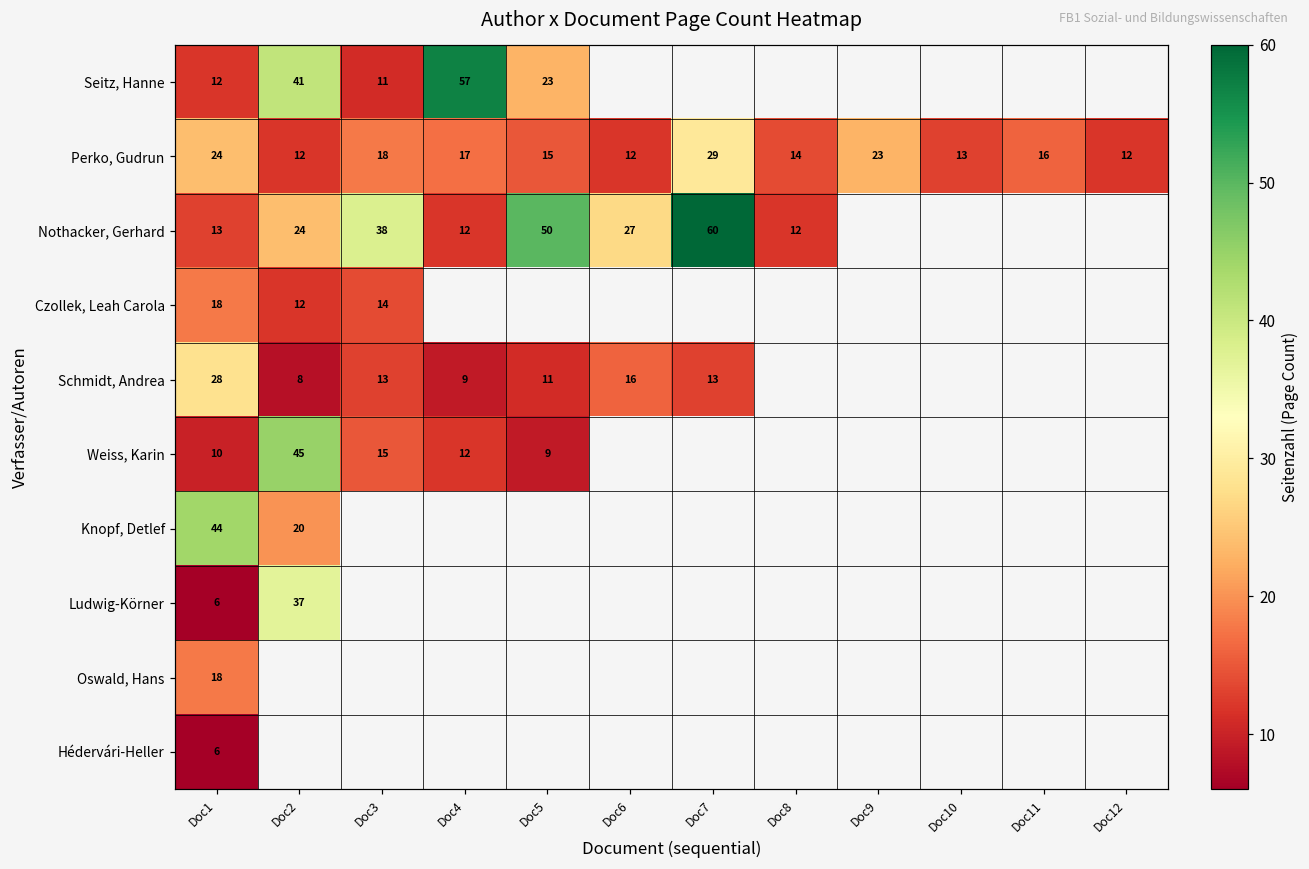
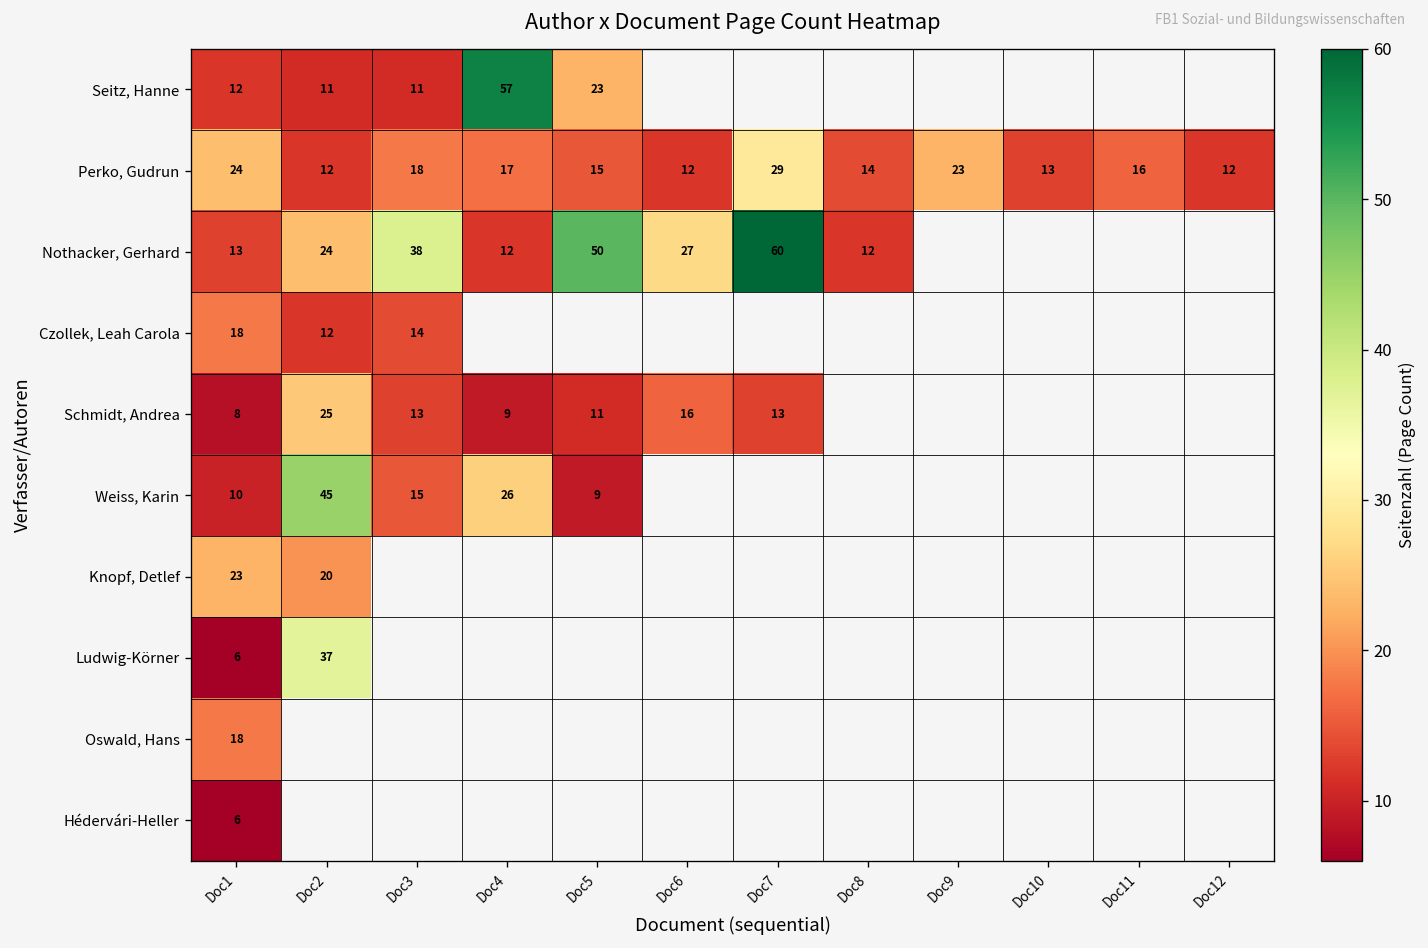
  {
    "Seitz, Hanne": {
      "Doc1": 12,
-     "Doc2": 41,
+     "Doc2": 11,
      "Doc3": 11,
      "Doc4": 57,
      "Doc5": 23
    },
    "Perko, Gudrun": {
      "Doc1": 24,
      "Doc2": 12,
      "Doc3": 18,
      "Doc4": 17,
      "Doc5": 15,
      "Doc6": 12,
      "Doc7": 29,
      "Doc8": 14,
      "Doc9": 23,
      "Doc10": 13,
      "Doc11": 16,
      "Doc12": 12
    },
    "Nothacker, Gerhard": {
      "Doc1": 13,
      "Doc2": 24,
      "Doc3": 38,
      "Doc4": 12,
      "Doc5": 50,
      "Doc6": 27,
      "Doc7": 60,
      "Doc8": 12
    },
    "Czollek, Leah Carola": {
      "Doc1": 18,
      "Doc2": 12,
      "Doc3": 14
    },
    "Schmidt, Andrea": {
-     "Doc1": 28,
-     "Doc2": 8,
+     "Doc1": 8,
+     "Doc2": 25,
      "Doc3": 13,
      "Doc4": 9,
      "Doc5": 11,
      "Doc6": 16,
      "Doc7": 13
    },
    "Weiss, Karin": {
      "Doc1": 10,
      "Doc2": 45,
      "Doc3": 15,
-     "Doc4": 12,
+     "Doc4": 26,
      "Doc5": 9
    },
    "Knopf, Detlef": {
-     "Doc1": 44,
+     "Doc1": 23,
      "Doc2": 20
    },
    "Ludwig-Körner": {
      "Doc1": 6,
      "Doc2": 37
    },
    "Oswald, Hans": {
      "Doc1": 18
    },
    "Hédervári-Heller": {
      "Doc1": 6
    }
  }
